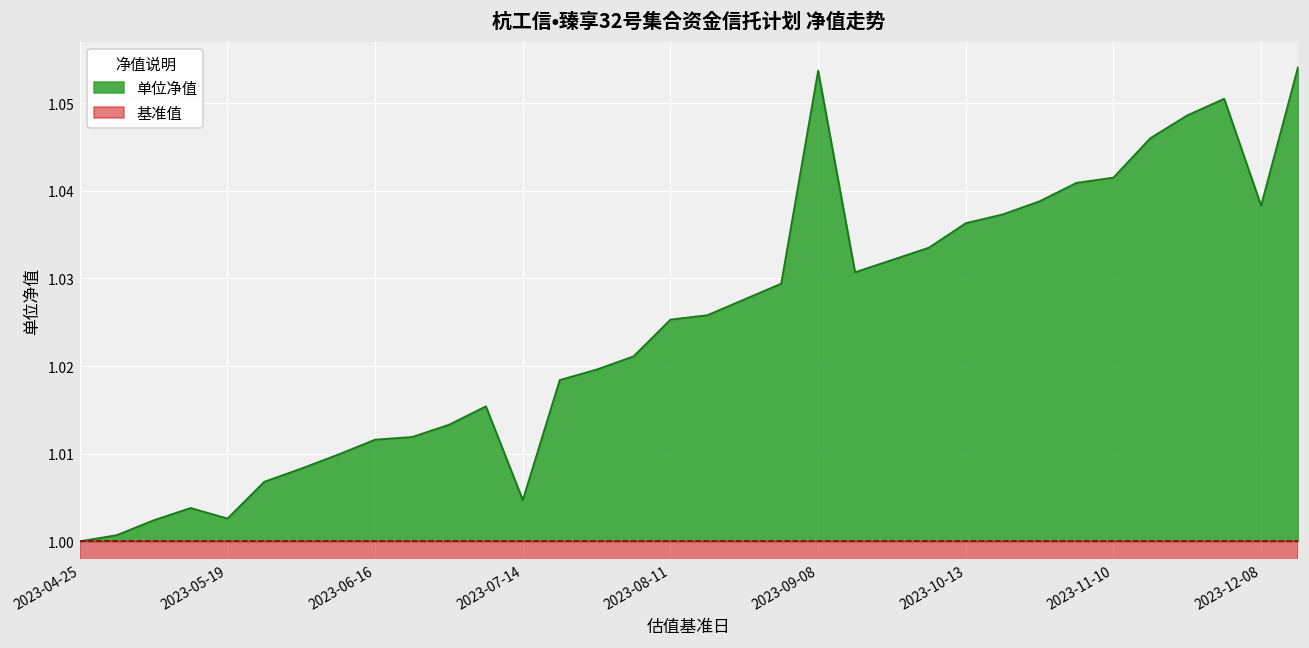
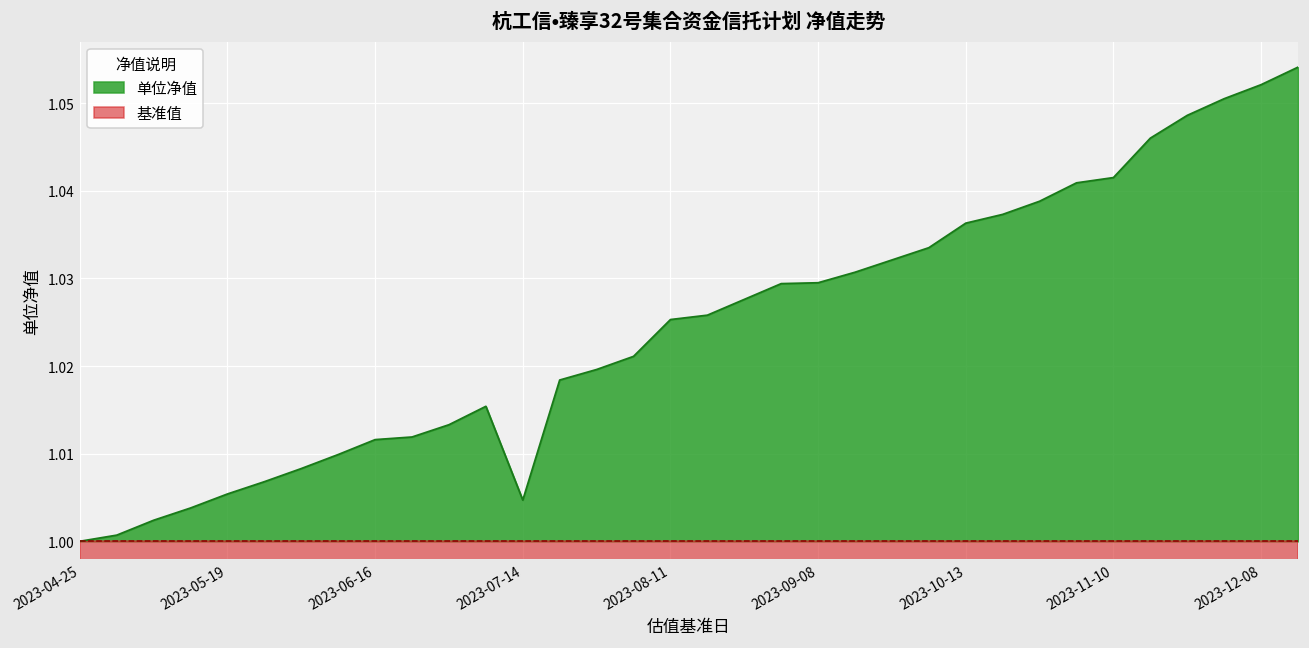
  {
    "单位净值": {
-     "2023-05-19": 1.003,
+     "2023-05-19": 1.005,
      "2023-06-16": 1.012,
      "2023-07-14": 1.005,
      "2023-08-11": 1.025,
-     "2023-09-08": 1.054,
+     "2023-09-08": 1.030,
      "2023-10-13": 1.036,
      "2023-11-10": 1.042,
-     "2023-12-08": 1.038
+     "2023-12-08": 1.052
    },
    "基准值": {
      "2023-05-19": 1.000,
      "2023-06-16": 1.000,
      "2023-07-14": 1.000,
      "2023-08-11": 1.000,
      "2023-09-08": 1.000,
      "2023-10-13": 1.000,
      "2023-11-10": 1.000,
      "2023-12-08": 1.000
    }
  }
